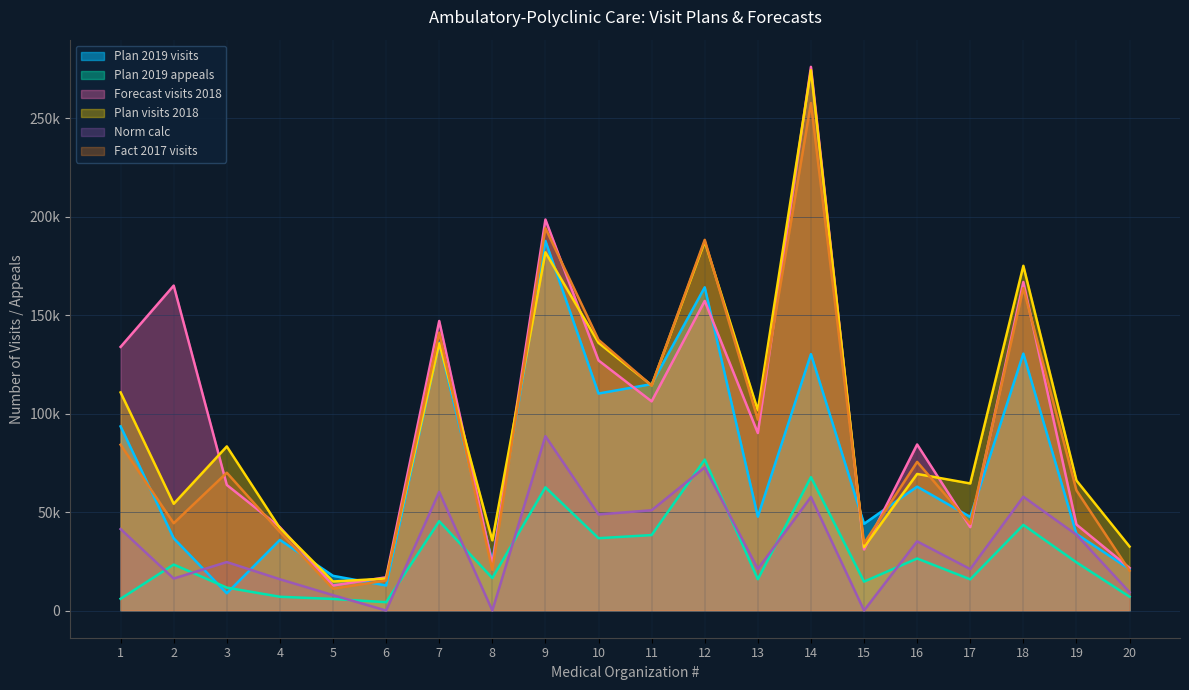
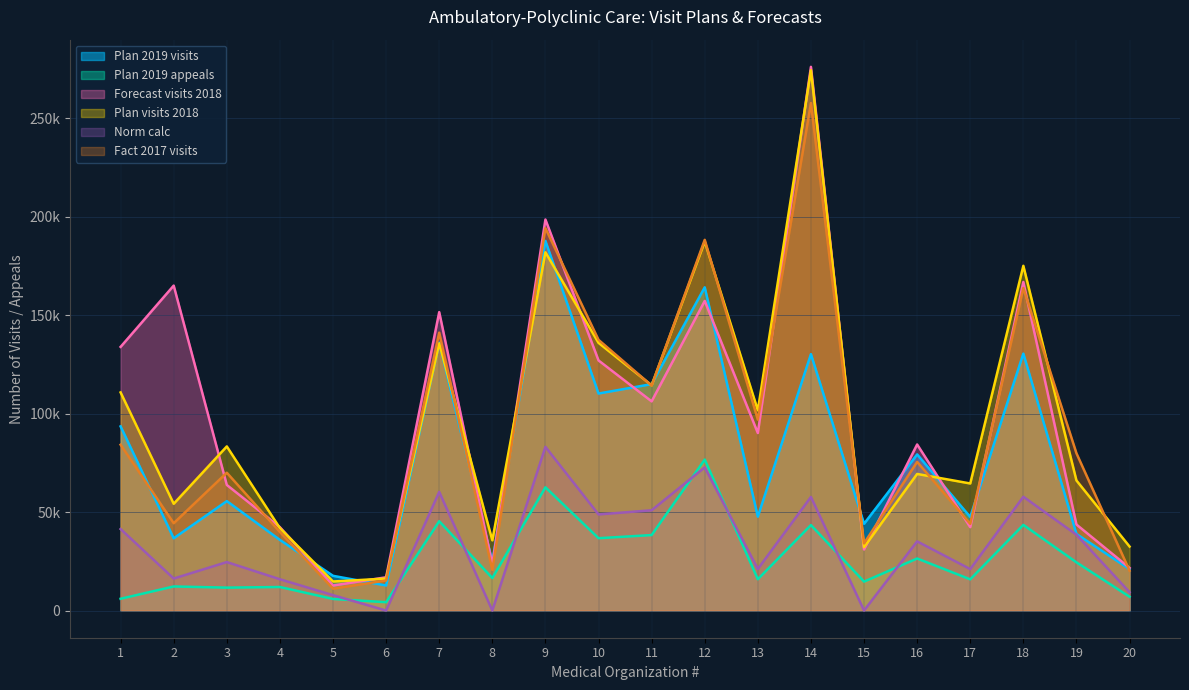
  {
    "Plan 2019 visits": {
      "1": 94000,
      "2": 37000,
-     "3": 9000,
+     "3": 56000,
      "4": 36000,
      "5": 18000,
      "6": 13000,
      "8": 25000,
      "9": 188000,
      "10": 110000,
      "12": 164000,
      "13": 48000,
      "14": 130000,
      "15": 44000,
-     "16": 63000,
+     "16": 79000,
      "17": 48000,
      "18": 130000
    },
    "Plan 2019 appeals": {
      "1": 6000,
-     "2": 23000,
+     "2": 12000,
      "3": 12000,
-     "4": 7000,
+     "4": 12000,
      "5": 6000,
      "6": 4000,
      "7": 45000,
      "8": 16000,
      "9": 63000,
      "10": 37000,
      "11": 38000,
      "12": 77000,
      "13": 16000,
-     "14": 68000,
+     "14": 43000,
      "15": 15000,
      "16": 26000,
      "17": 16000,
      "18": 43000,
      "19": 24000,
      "20": 7000
    },
    "Forecast visits 2018": {
      "1": 134000,
      "2": 165000,
      "3": 64000,
      "5": 13000,
-     "7": 147000,
+     "7": 152000,
      "8": 23000,
      "9": 199000,
      "10": 127000,
      "11": 106000,
      "12": 157000,
      "13": 90000,
      "14": 276000,
      "16": 84000,
      "17": 42000,
      "18": 167000,
      "19": 44000
    },
    "Plan visits 2018": {
      "1": 111000,
      "2": 54000,
      "3": 83000,
      "5": 15000,
      "8": 36000,
      "9": 182000,
      "10": 136000,
      "13": 102000,
      "14": 274000,
      "16": 69000,
      "17": 65000,
      "18": 175000,
      "19": 66000,
      "20": 33000
    },
    "Norm calc": {
      "1": 41000,
      "2": 16000,
      "3": 25000,
      "4": 16000,
      "5": 8000,
      "6": 0,
      "7": 60000,
      "8": 0,
-     "9": 89000,
+     "9": 83000,
      "10": 49000,
      "11": 51000,
      "12": 73000,
      "13": 21000,
      "14": 58000,
      "15": 0,
      "16": 35000,
      "17": 21000,
      "18": 58000,
      "20": 9000
    },
    "Fact 2017 visits": {
      "1": 84000,
      "2": 44000,
      "3": 70000,
      "4": 40000,
      "5": 11000,
      "7": 141000,
      "8": 21000,
      "9": 194000,
      "10": 137000,
      "13": 97000,
      "14": 258000,
      "15": 34000,
      "16": 75000,
      "17": 44000,
      "18": 164000,
-     "19": 61000
+     "19": 80000
    }
  }
